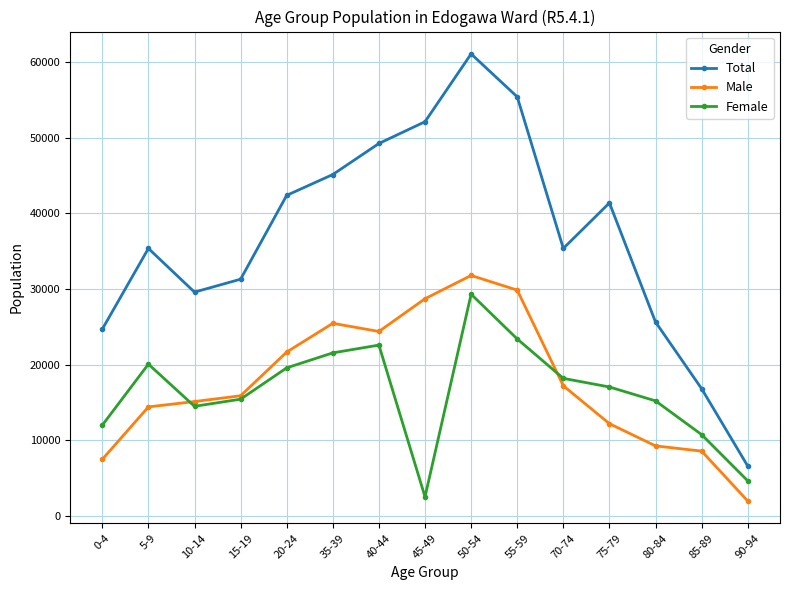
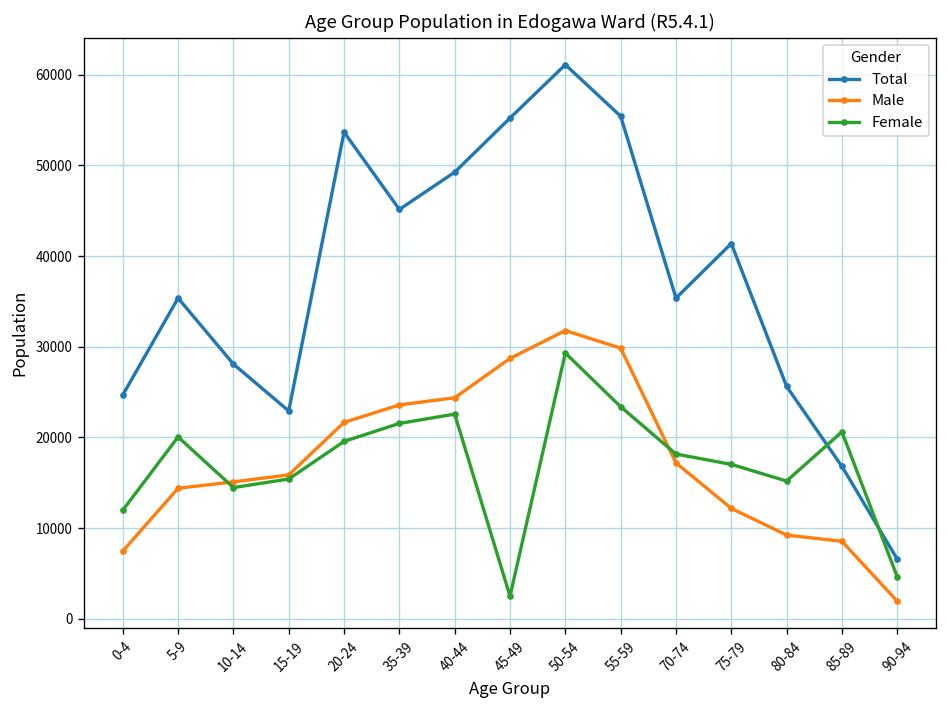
  {
    "Total": {
      "0-4": 25000,
      "5-9": 35000,
-     "10-14": 30000,
-     "15-19": 31000,
-     "20-24": 42000,
+     "10-14": 28000,
+     "15-19": 23000,
+     "20-24": 54000,
      "35-39": 45000,
      "40-44": 49000,
-     "45-49": 52000,
+     "45-49": 55000,
      "50-54": 61000,
      "55-59": 55000,
      "70-74": 35000,
      "75-79": 41000,
      "80-84": 26000,
      "85-89": 17000,
      "90-94": 7000
    },
    "Male": {
      "0-4": 7000,
      "5-9": 14000,
      "10-14": 15000,
      "15-19": 16000,
      "20-24": 22000,
-     "35-39": 25000,
+     "35-39": 24000,
      "40-44": 24000,
      "45-49": 29000,
      "50-54": 32000,
      "55-59": 30000,
      "70-74": 17000,
      "75-79": 12000,
      "80-84": 9000,
      "85-89": 9000,
      "90-94": 2000
    },
    "Female": {
      "0-4": 12000,
      "5-9": 20000,
      "10-14": 14000,
      "15-19": 15000,
      "20-24": 20000,
      "35-39": 22000,
      "40-44": 23000,
      "45-49": 2000,
      "50-54": 29000,
      "55-59": 23000,
      "70-74": 18000,
      "75-79": 17000,
      "80-84": 15000,
-     "85-89": 11000,
+     "85-89": 21000,
      "90-94": 5000
    }
  }
